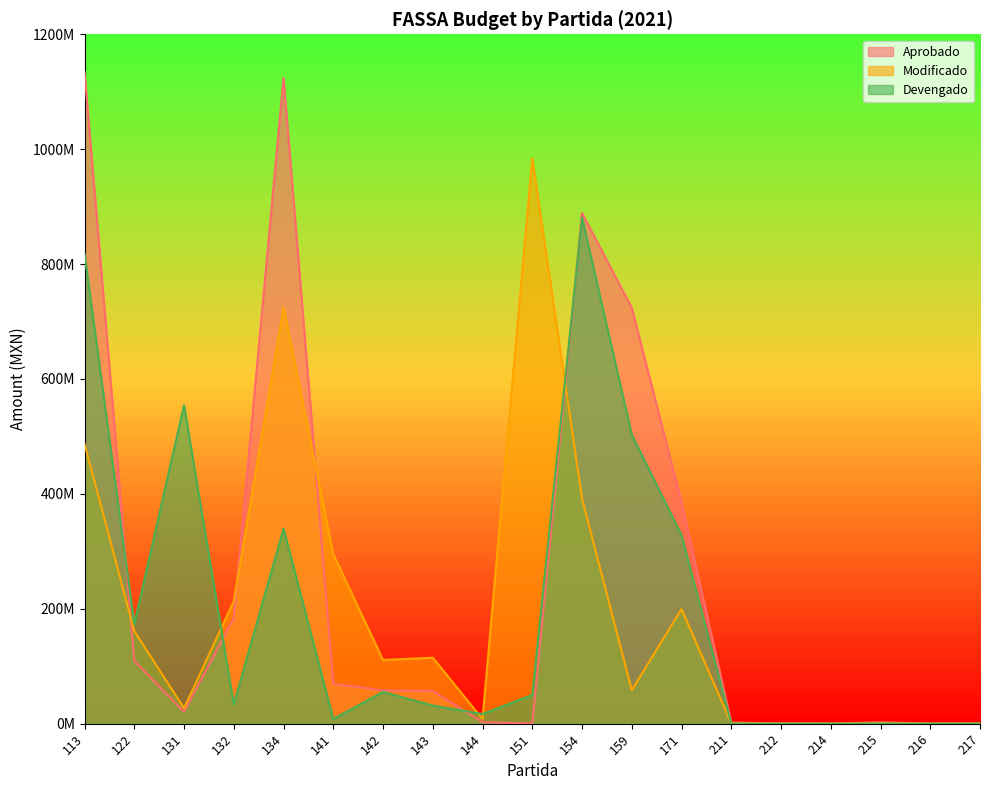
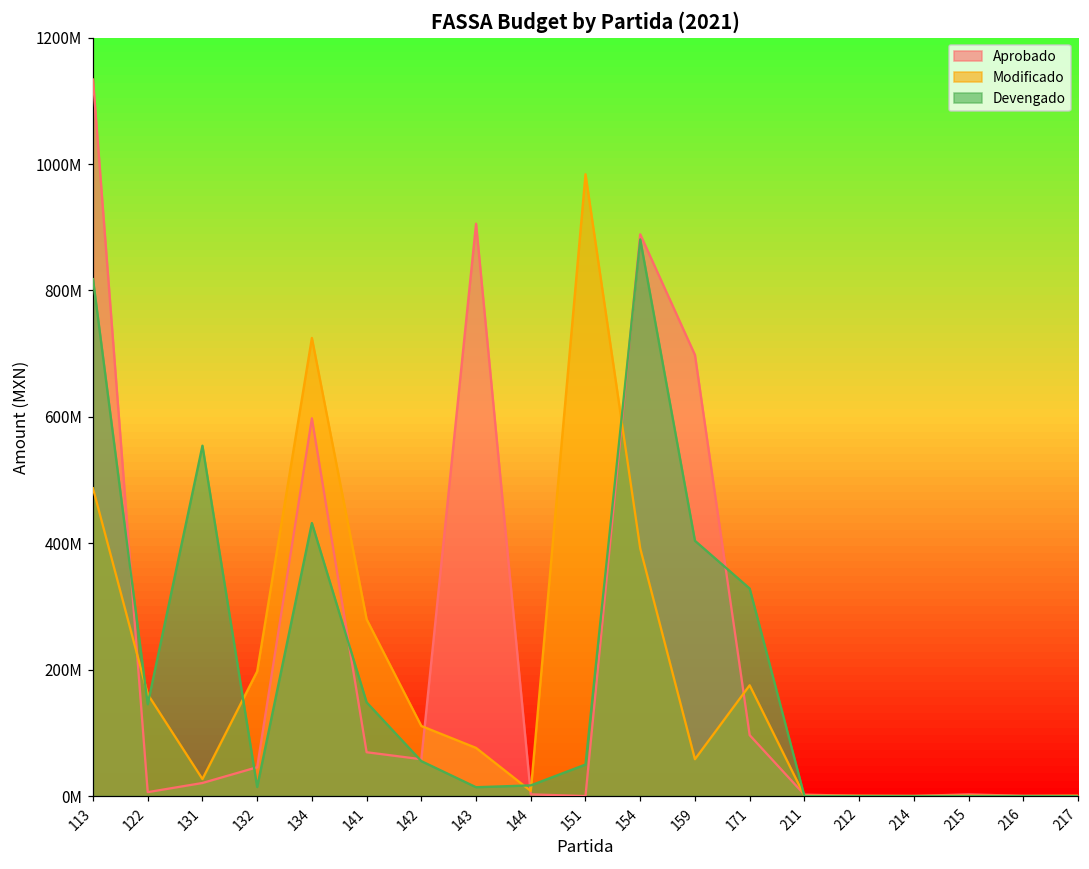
  {
    "Aprobado": {
      "113": 1130000000,
-     "122": 110000000,
+     "122": 10000000,
      "131": 20000000,
-     "132": 180000000,
-     "134": 1120000000,
+     "132": 50000000,
+     "134": 600000000,
      "141": 70000000,
-     "143": 60000000,
+     "143": 910000000,
      "144": 0,
      "151": 0,
      "154": 890000000,
-     "159": 720000000,
-     "171": 390000000
+     "159": 700000000,
+     "171": 100000000
    },
    "Modificado": {
      "113": 490000000,
      "122": 160000000,
      "131": 30000000,
-     "132": 210000000,
+     "132": 200000000,
      "134": 720000000,
-     "141": 300000000,
+     "141": 280000000,
      "142": 110000000,
-     "143": 110000000,
+     "143": 80000000,
      "144": 10000000,
      "151": 980000000,
      "154": 390000000,
      "159": 60000000,
-     "171": 200000000
+     "171": 180000000
    },
    "Devengado": {
      "113": 820000000,
-     "122": 170000000,
+     "122": 150000000,
      "131": 550000000,
-     "132": 30000000,
-     "134": 340000000,
-     "141": 10000000,
-     "143": 30000000,
+     "132": 10000000,
+     "134": 430000000,
+     "141": 150000000,
+     "143": 10000000,
      "144": 20000000,
      "151": 50000000,
      "154": 880000000,
-     "159": 500000000,
+     "159": 400000000,
      "171": 330000000
    }
  }
